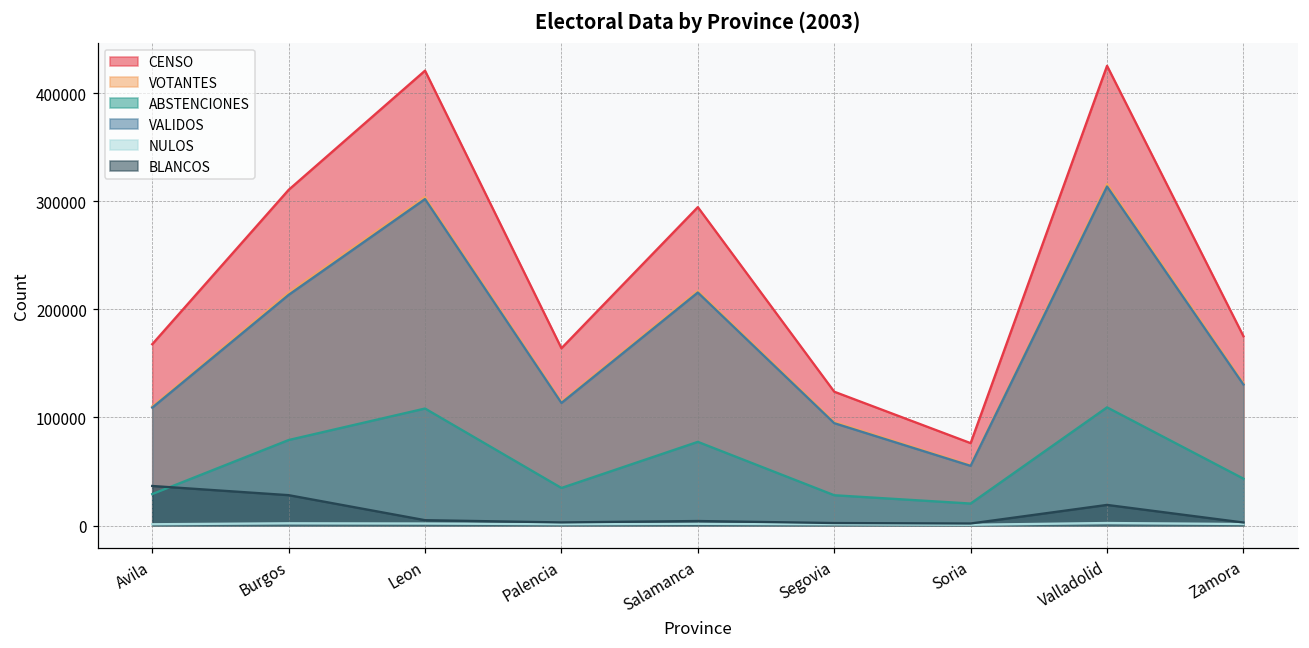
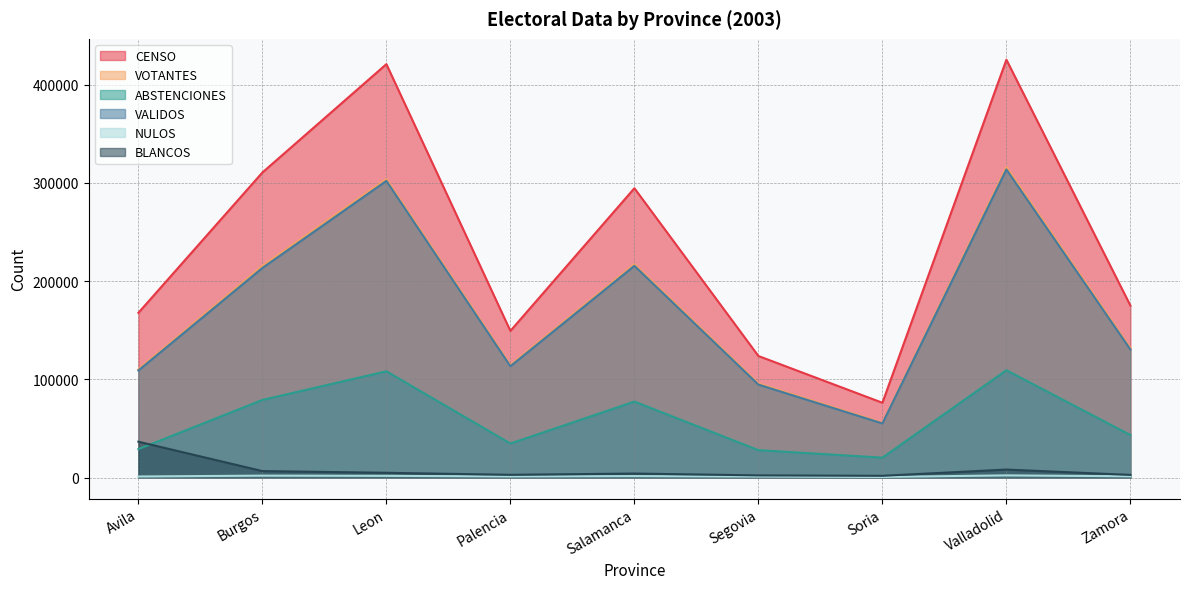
  {
    "CENSO": {
      "Avila": 170000,
      "Burgos": 310000,
      "Leon": 420000,
-     "Palencia": 160000,
+     "Palencia": 150000,
      "Salamanca": 290000,
      "Segovia": 120000,
      "Soria": 80000,
      "Valladolid": 430000,
      "Zamora": 180000
    },
    "NULOS": {
      "Avila": 0,
      "Burgos": 0,
      "Leon": 0,
      "Salamanca": 0,
      "Valladolid": 0
    },
    "BLANCOS": {
      "Avila": 40000,
-     "Burgos": 30000,
+     "Burgos": 10000,
      "Leon": 0,
      "Salamanca": 0,
-     "Valladolid": 20000
+     "Valladolid": 10000
    }
  }
